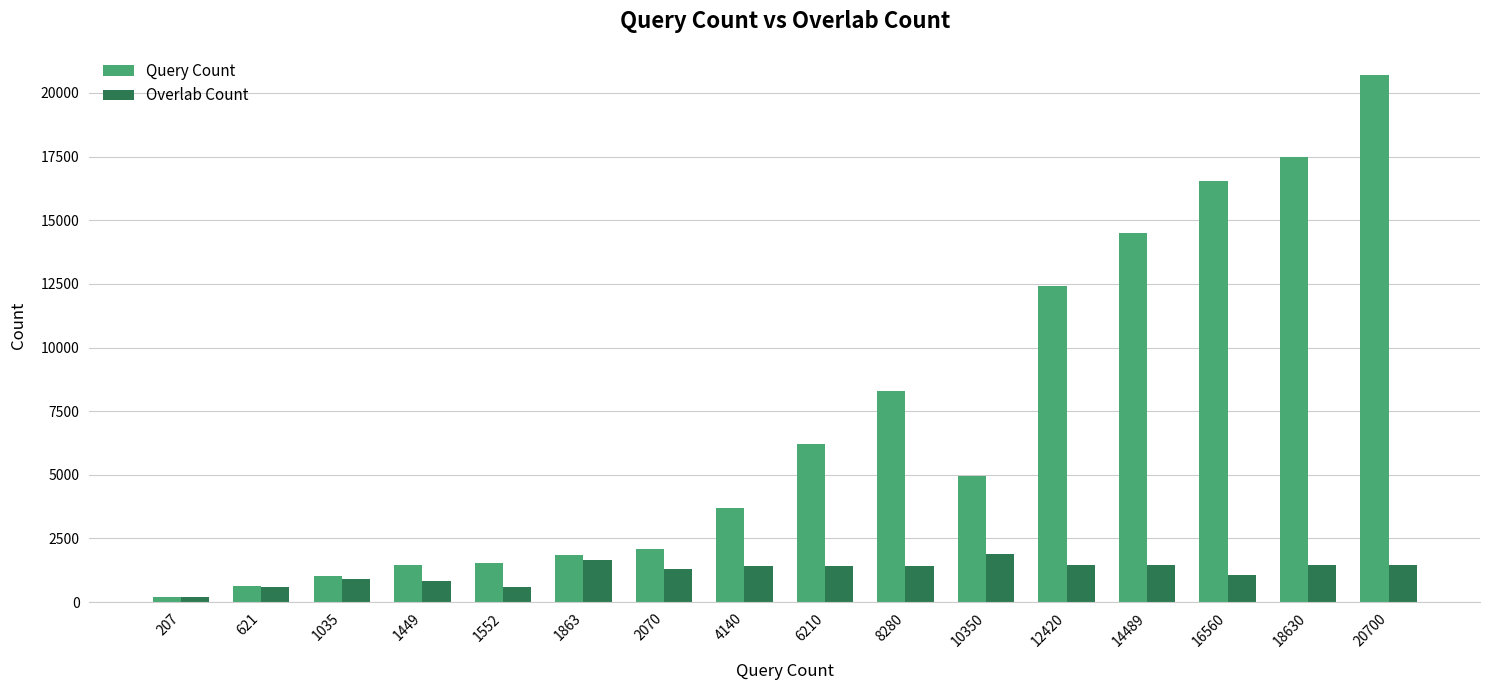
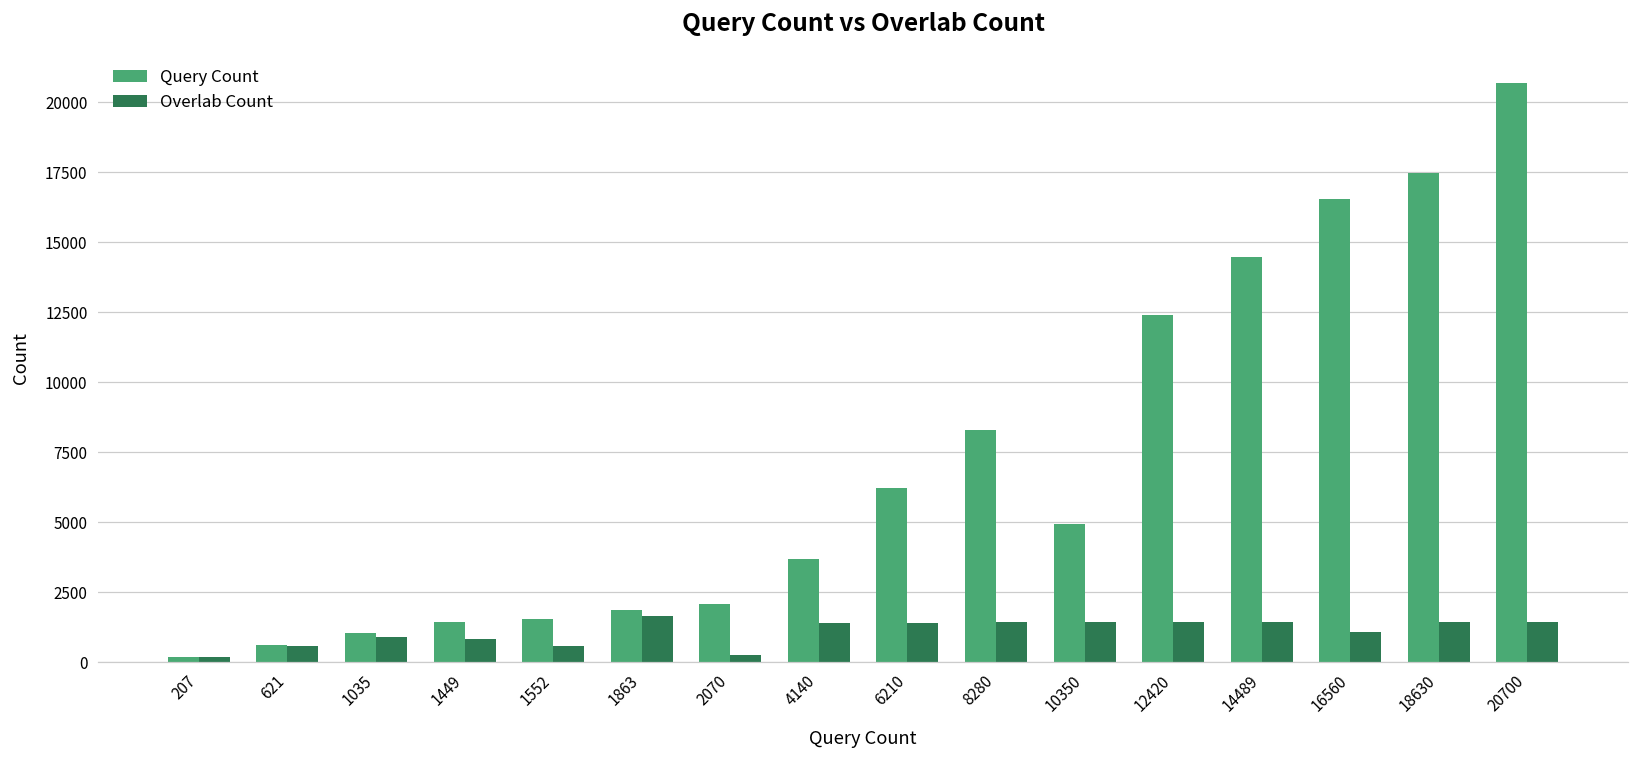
  {
    "Query Count": {
      "207": 200,
      "621": 600,
      "1035": 1000,
      "1449": 1400,
      "1552": 1600,
      "1863": 1900,
      "2070": 2100,
      "4140": 3700,
      "6210": 6200,
      "8280": 8300,
      "10350": 4900,
      "12420": 12400,
      "14489": 14500,
      "16560": 16600,
      "18630": 17500,
      "20700": 20700
    },
    "Overlab Count": {
      "207": 200,
      "621": 600,
      "1035": 900,
      "1449": 800,
      "1552": 600,
      "1863": 1600,
-     "2070": 1300,
+     "2070": 300,
      "4140": 1400,
      "6210": 1400,
      "8280": 1400,
-     "10350": 1900,
+     "10350": 1400,
      "12420": 1400,
      "14489": 1400,
      "16560": 1100,
      "18630": 1400,
      "20700": 1400
    }
  }
